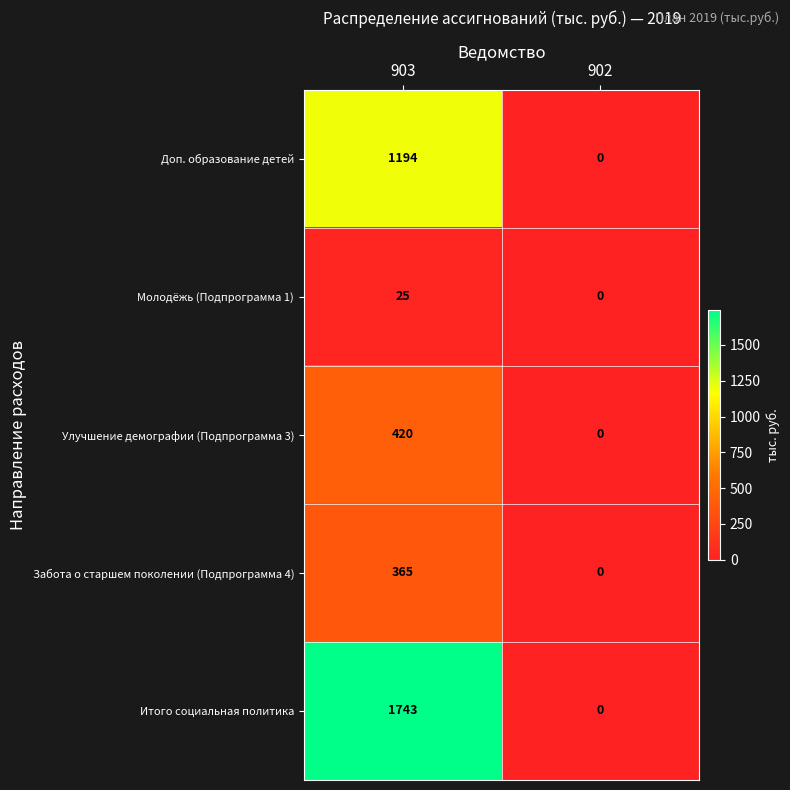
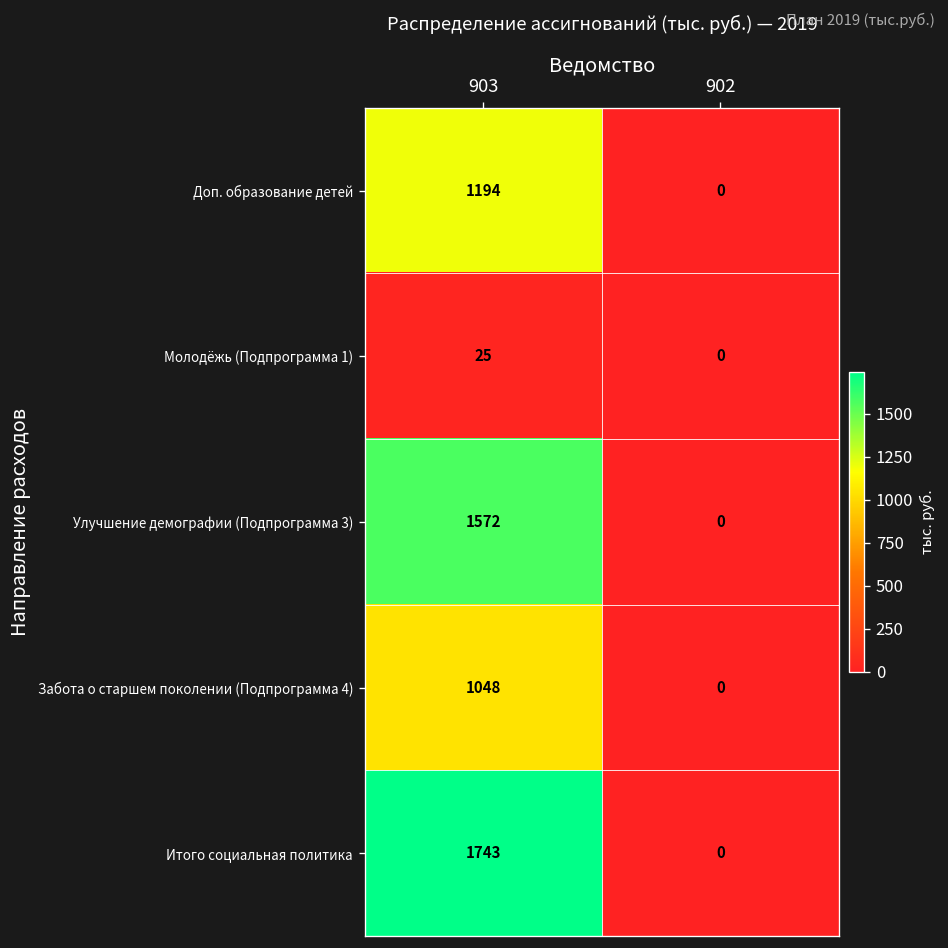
  {
    "Доп. образование детей": {
      "903": 1194,
      "902": 0
    },
    "Молодёжь (Подпрограмма 1)": {
      "903": 25,
      "902": 0
    },
    "Улучшение демографии (Подпрограмма 3)": {
-     "903": 420,
+     "903": 1572,
      "902": 0
    },
    "Забота о старшем поколении (Подпрограмма 4)": {
-     "903": 365,
+     "903": 1048,
      "902": 0
    },
    "Итого социальная политика": {
      "903": 1743,
      "902": 0
    }
  }
